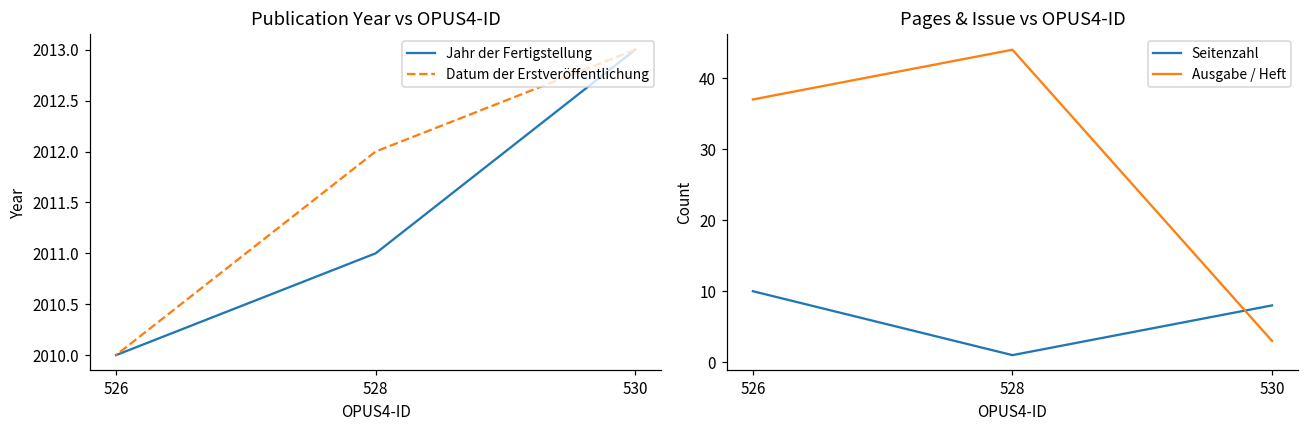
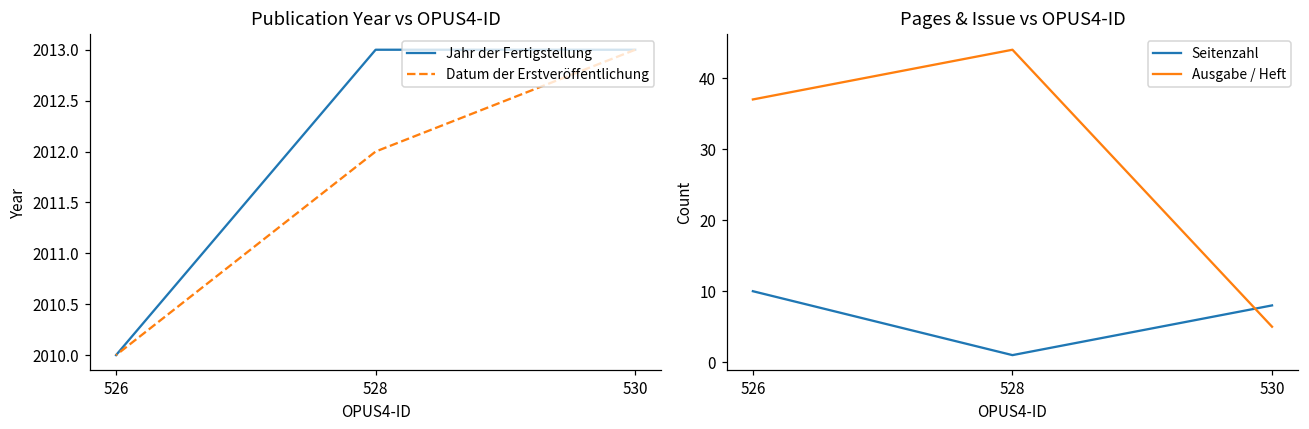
  {
    "Publication Year vs OPUS4-ID": {
      "Jahr der Fertigstellung": {
-       "528": 2011
+       "528": 2013
      },
      "Datum der Erstveröffentlichung": {
        "528": 2012
      }
    },
    "Pages & Issue vs OPUS4-ID": {
      "Seitenzahl": {
        "526": 10,
        "528": 1,
        "530": 8
      },
      "Ausgabe / Heft": {
        "526": 37,
        "528": 44,
-       "530": 3
+       "530": 5
      }
    }
  }
